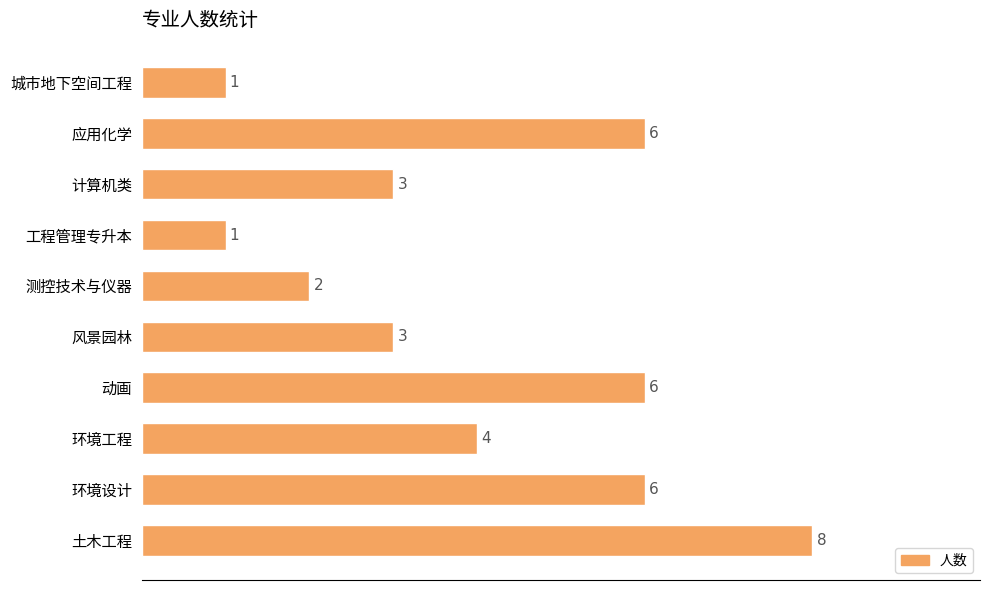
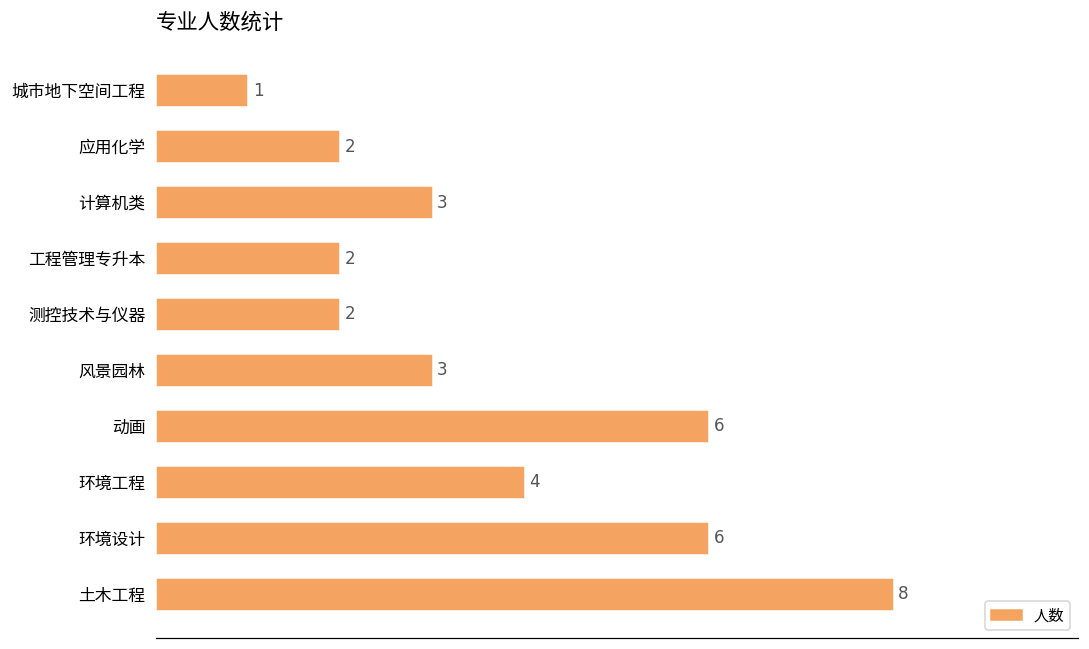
  {
    "城市地下空间工程": 1,
-   "应用化学": 6,
+   "应用化学": 2,
    "计算机类": 3,
-   "工程管理专升本": 1,
+   "工程管理专升本": 2,
    "测控技术与仪器": 2,
    "风景园林": 3,
    "动画": 6,
    "环境工程": 4,
    "环境设计": 6,
    "土木工程": 8
  }
